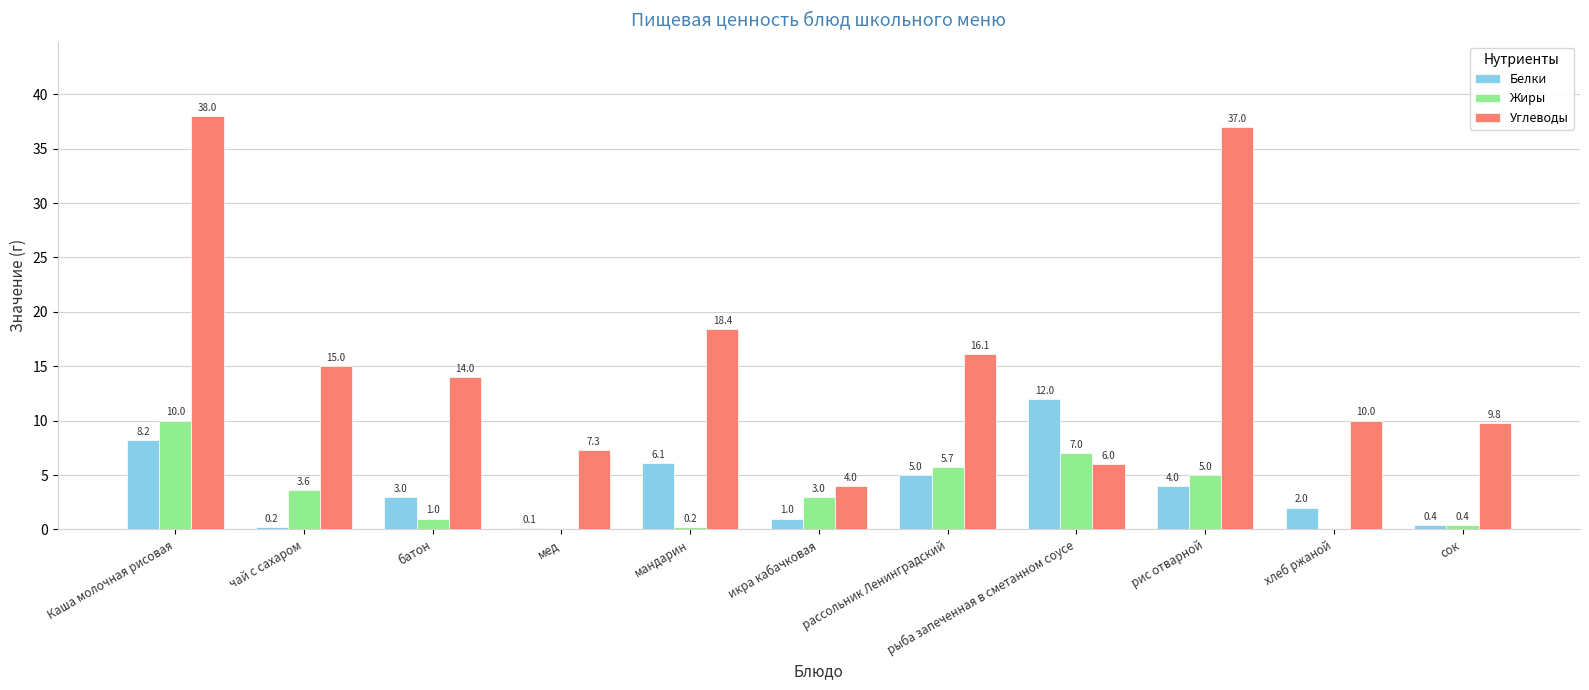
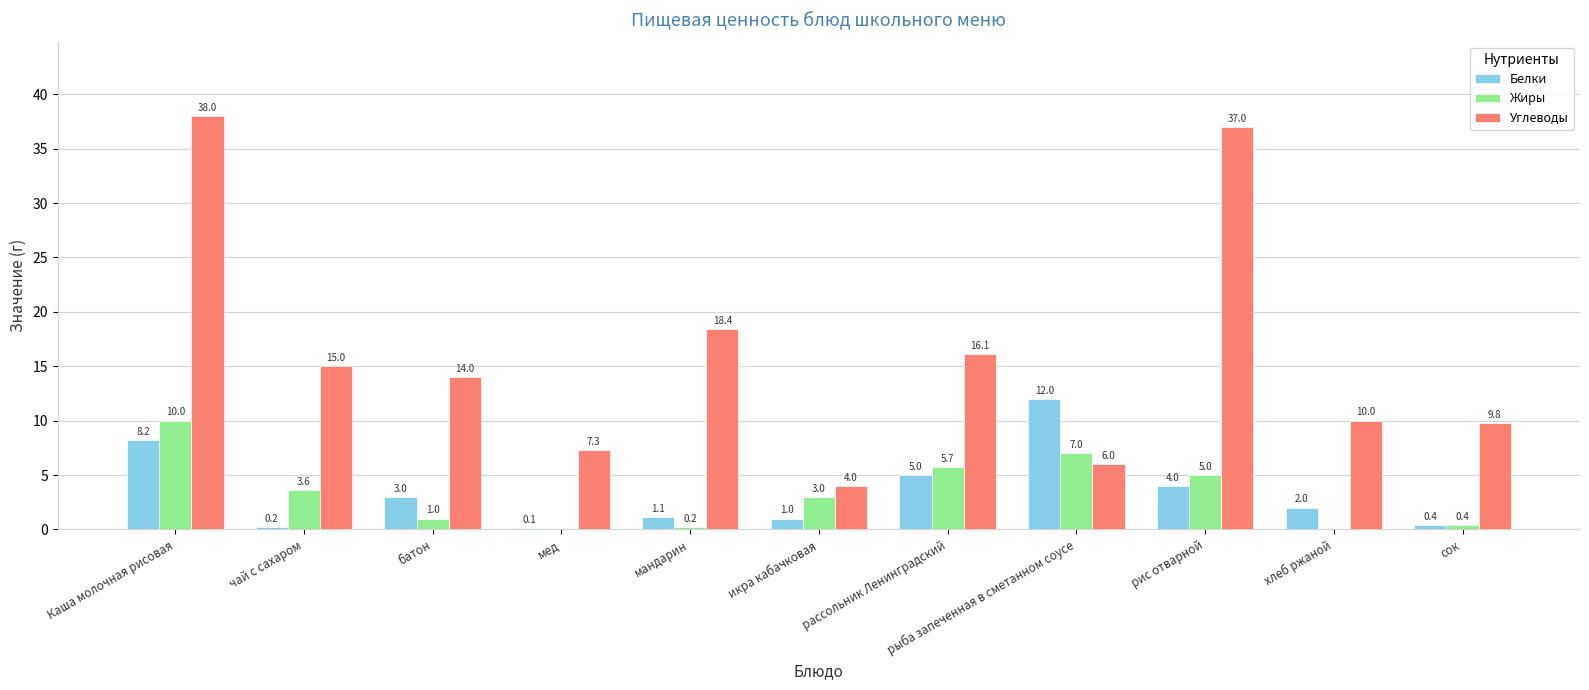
  {
    "Белки": {
      "Каша молочная рисовая": 8.2,
      "чай с сахаром": 0.2,
      "батон": 3.0,
      "мед": 0.1,
-     "мандарин": 6.1,
+     "мандарин": 1.1,
      "икра кабачковая": 1.0,
      "рассольник Ленинградский": 5.0,
      "рыба запеченная в сметанном соусе": 12.0,
      "рис отварной": 4.0,
      "хлеб ржаной": 2.0,
      "сок": 0.4
    },
    "Жиры": {
      "Каша молочная рисовая": 10.0,
      "чай с сахаром": 3.6,
      "батон": 1.0,
      "мандарин": 0.2,
      "икра кабачковая": 3.0,
      "рассольник Ленинградский": 5.7,
      "рыба запеченная в сметанном соусе": 7.0,
      "рис отварной": 5.0,
      "сок": 0.4
    },
    "Углеводы": {
      "Каша молочная рисовая": 38.0,
      "чай с сахаром": 15.0,
      "батон": 14.0,
      "мед": 7.3,
      "мандарин": 18.4,
      "икра кабачковая": 4.0,
      "рассольник Ленинградский": 16.1,
      "рыба запеченная в сметанном соусе": 6.0,
      "рис отварной": 37.0,
      "хлеб ржаной": 10.0,
      "сок": 9.8
    }
  }
